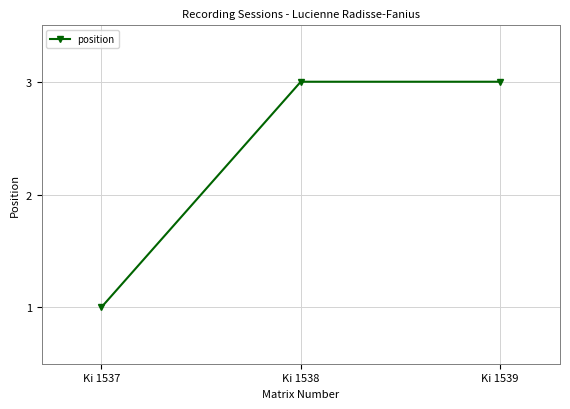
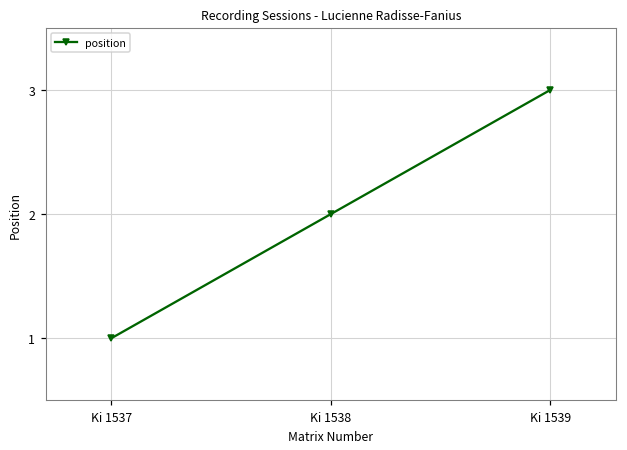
  {
    "Ki 1537": 1,
-   "Ki 1538": 3,
+   "Ki 1538": 2,
    "Ki 1539": 3
  }
